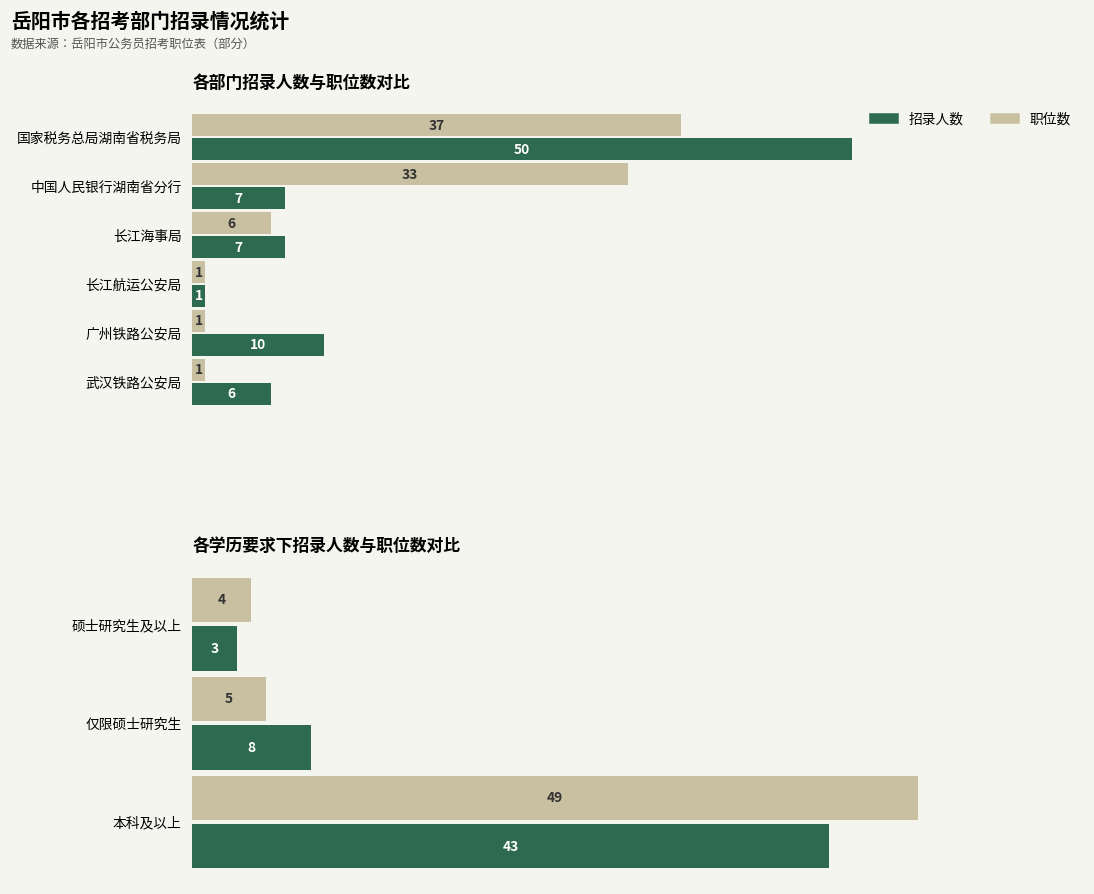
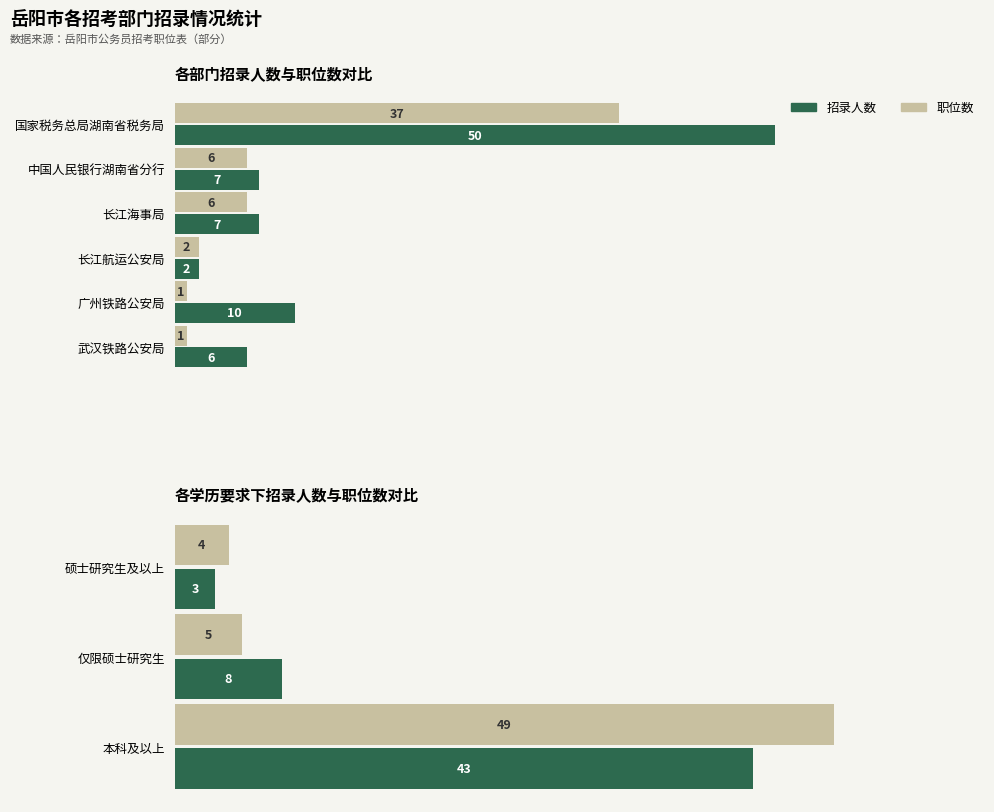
  {
    "各部门招录人数与职位数对比": {
      "招录人数": {
        "国家税务总局湖南省税务局": 50,
        "中国人民银行湖南省分行": 7,
        "长江海事局": 7,
-       "长江航运公安局": 1,
+       "长江航运公安局": 2,
        "广州铁路公安局": 10,
        "武汉铁路公安局": 6
      },
      "职位数": {
        "国家税务总局湖南省税务局": 37,
-       "中国人民银行湖南省分行": 33,
+       "中国人民银行湖南省分行": 6,
        "长江海事局": 6,
-       "长江航运公安局": 1,
+       "长江航运公安局": 2,
        "广州铁路公安局": 1,
        "武汉铁路公安局": 1
      }
    },
    "各学历要求下招录人数与职位数对比": {
      "招录人数": {
        "硕士研究生及以上": 3,
        "仅限硕士研究生": 8,
        "本科及以上": 43
      },
      "职位数": {
        "硕士研究生及以上": 4,
        "仅限硕士研究生": 5,
        "本科及以上": 49
      }
    }
  }
